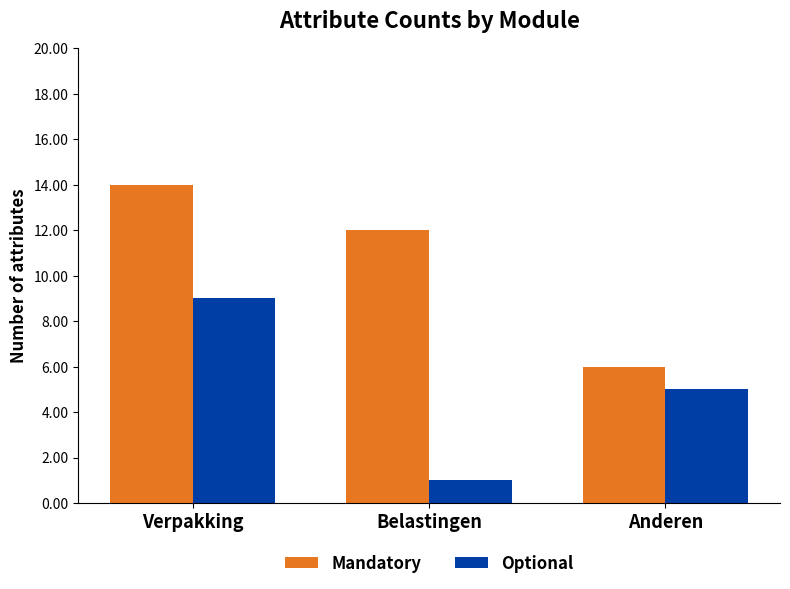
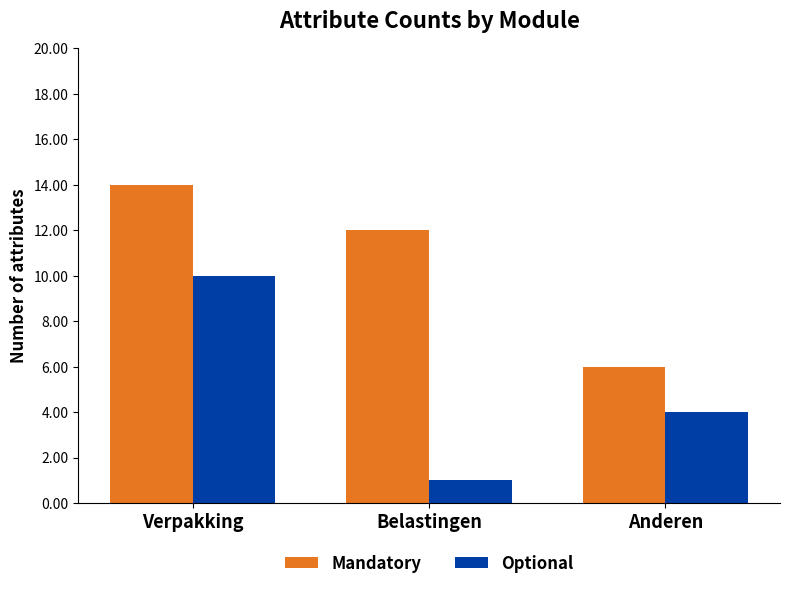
  {
    "Mandatory": {
      "Verpakking": 14,
      "Belastingen": 12,
      "Anderen": 6
    },
    "Optional": {
-     "Verpakking": 9,
+     "Verpakking": 10,
      "Belastingen": 1,
-     "Anderen": 5
+     "Anderen": 4
    }
  }
